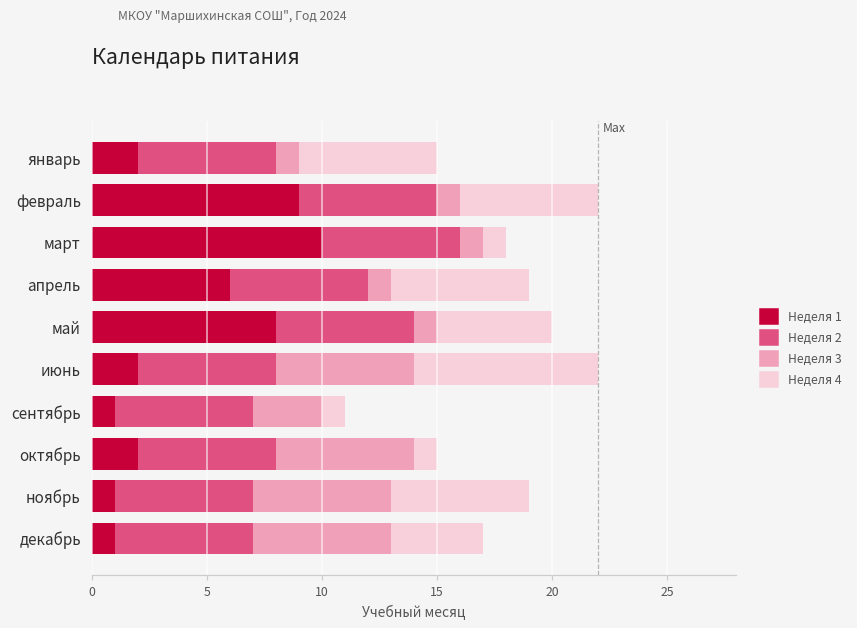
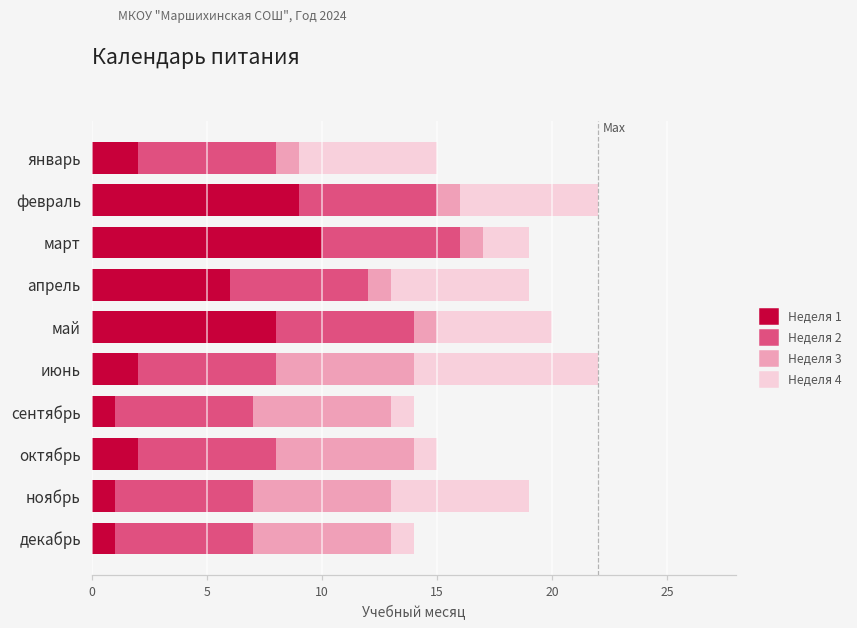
  {
    "Неделя 1": {
      "январь": 2,
      "февраль": 9,
      "март": 10,
      "апрель": 6,
      "май": 8,
      "июнь": 2,
      "сентябрь": 1,
      "октябрь": 2,
      "ноябрь": 1,
      "декабрь": 1
    },
    "Неделя 2": {
      "январь": 6,
      "февраль": 6,
      "март": 6,
      "апрель": 6,
      "май": 6,
      "июнь": 6,
      "сентябрь": 6,
      "октябрь": 6,
      "ноябрь": 6,
      "декабрь": 6
    },
    "Неделя 3": {
      "январь": 1,
      "февраль": 1,
      "март": 1,
      "апрель": 1,
      "май": 1,
      "июнь": 6,
-     "сентябрь": 3,
+     "сентябрь": 6,
      "октябрь": 6,
      "ноябрь": 6,
      "декабрь": 6
    },
    "Неделя 4": {
      "январь": 6,
      "февраль": 6,
-     "март": 1,
+     "март": 2,
      "апрель": 6,
      "май": 5,
      "июнь": 8,
      "сентябрь": 1,
      "октябрь": 1,
      "ноябрь": 6,
-     "декабрь": 4
+     "декабрь": 1
    }
  }
